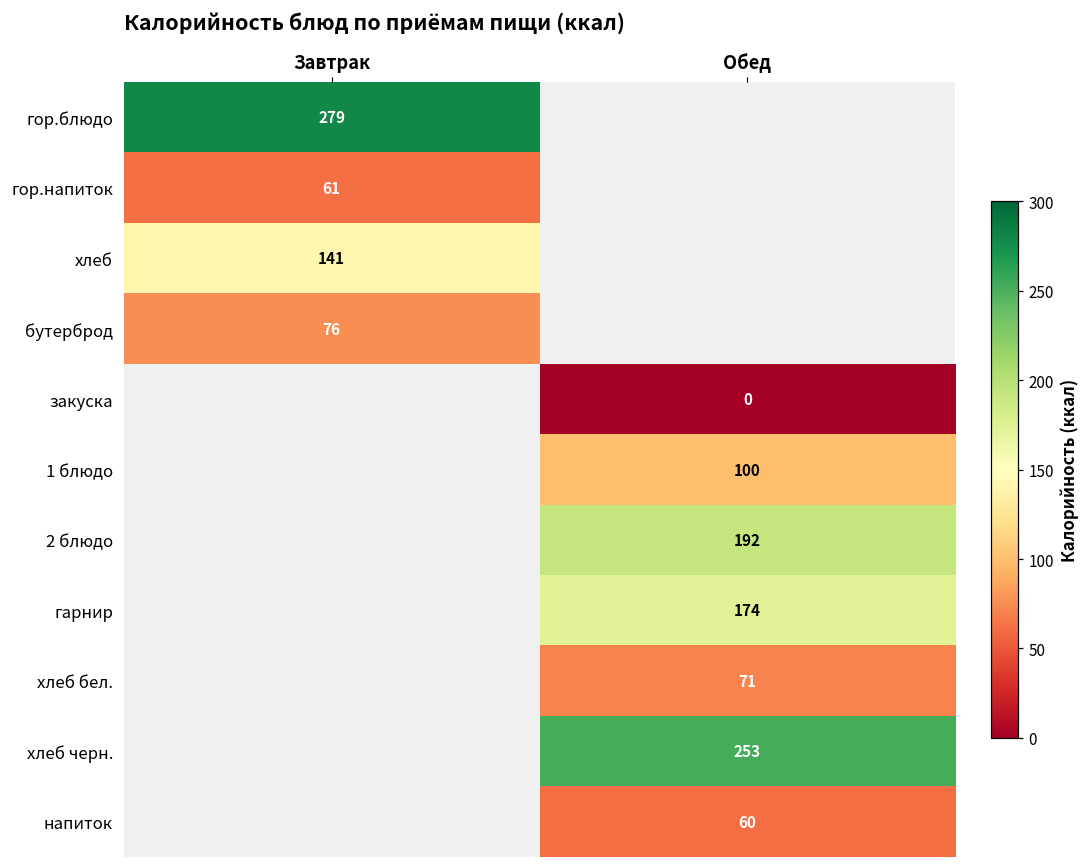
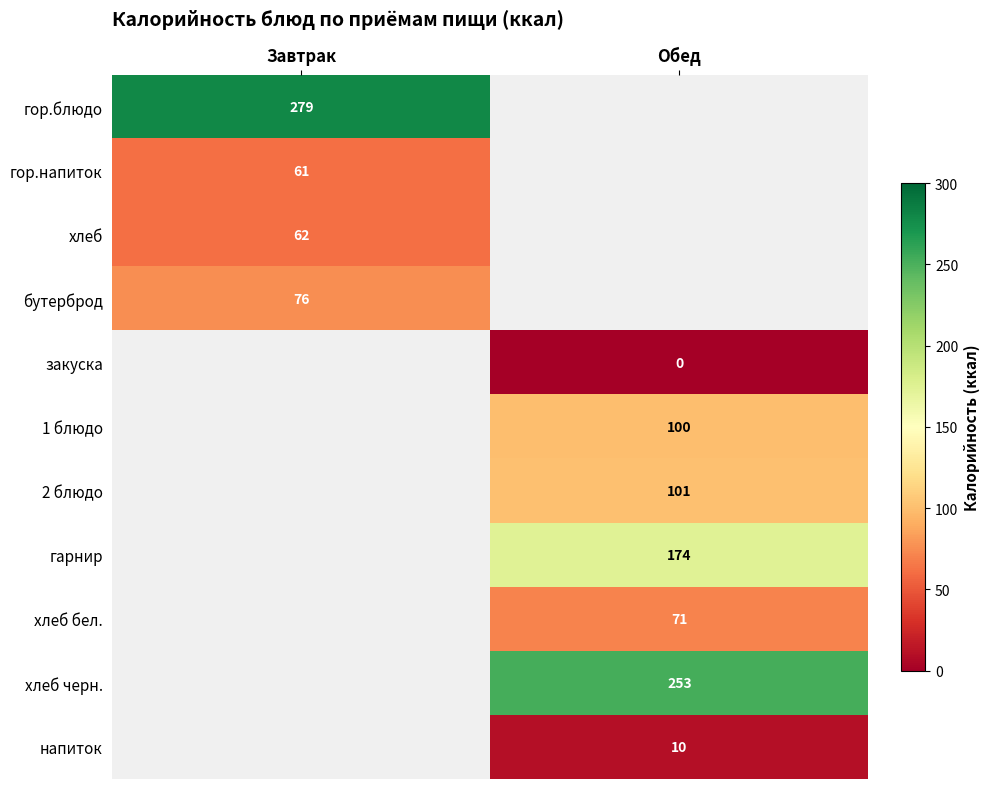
  {
    "гор.блюдо": {
      "Завтрак": 279
    },
    "гор.напиток": {
      "Завтрак": 61
    },
    "хлеб": {
-     "Завтрак": 141
+     "Завтрак": 62
    },
    "бутерброд": {
      "Завтрак": 76
    },
    "закуска": {
      "Обед": 0
    },
    "1 блюдо": {
      "Обед": 100
    },
    "2 блюдо": {
-     "Обед": 192
+     "Обед": 101
    },
    "гарнир": {
      "Обед": 174
    },
    "хлеб бел.": {
      "Обед": 71
    },
    "хлеб черн.": {
      "Обед": 253
    },
    "напиток": {
-     "Обед": 60
+     "Обед": 10
    }
  }
